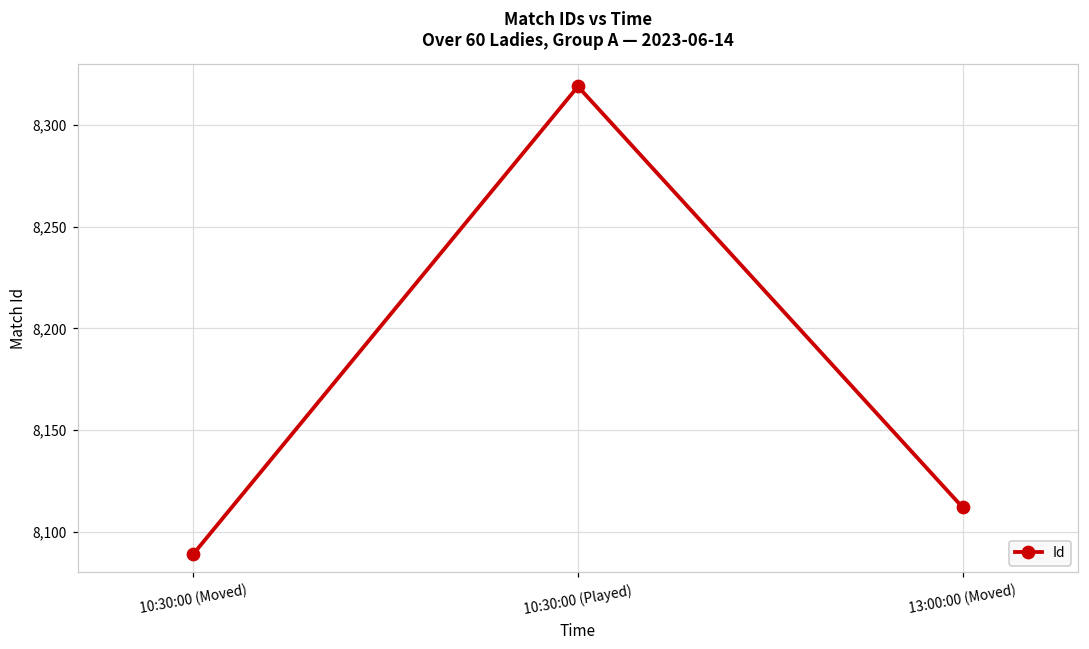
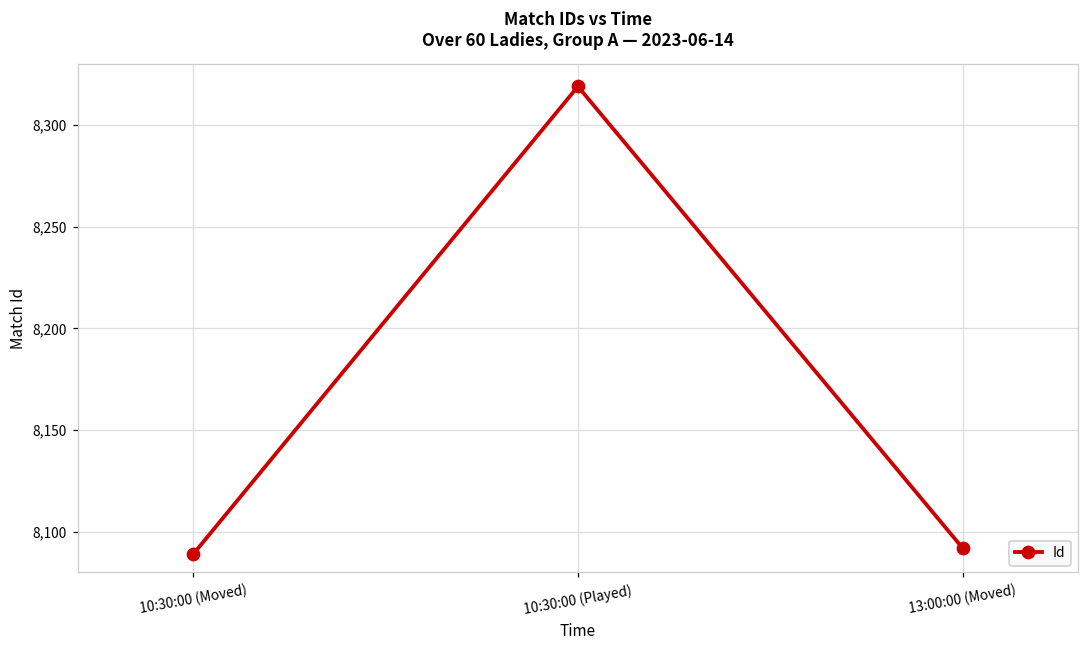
  {
    "10:30:00 (Moved)": "8,089",
    "10:30:00 (Played)": "8,319",
-   "13:00:00 (Moved)": "8,112"
+   "13:00:00 (Moved)": "8,092"
  }
